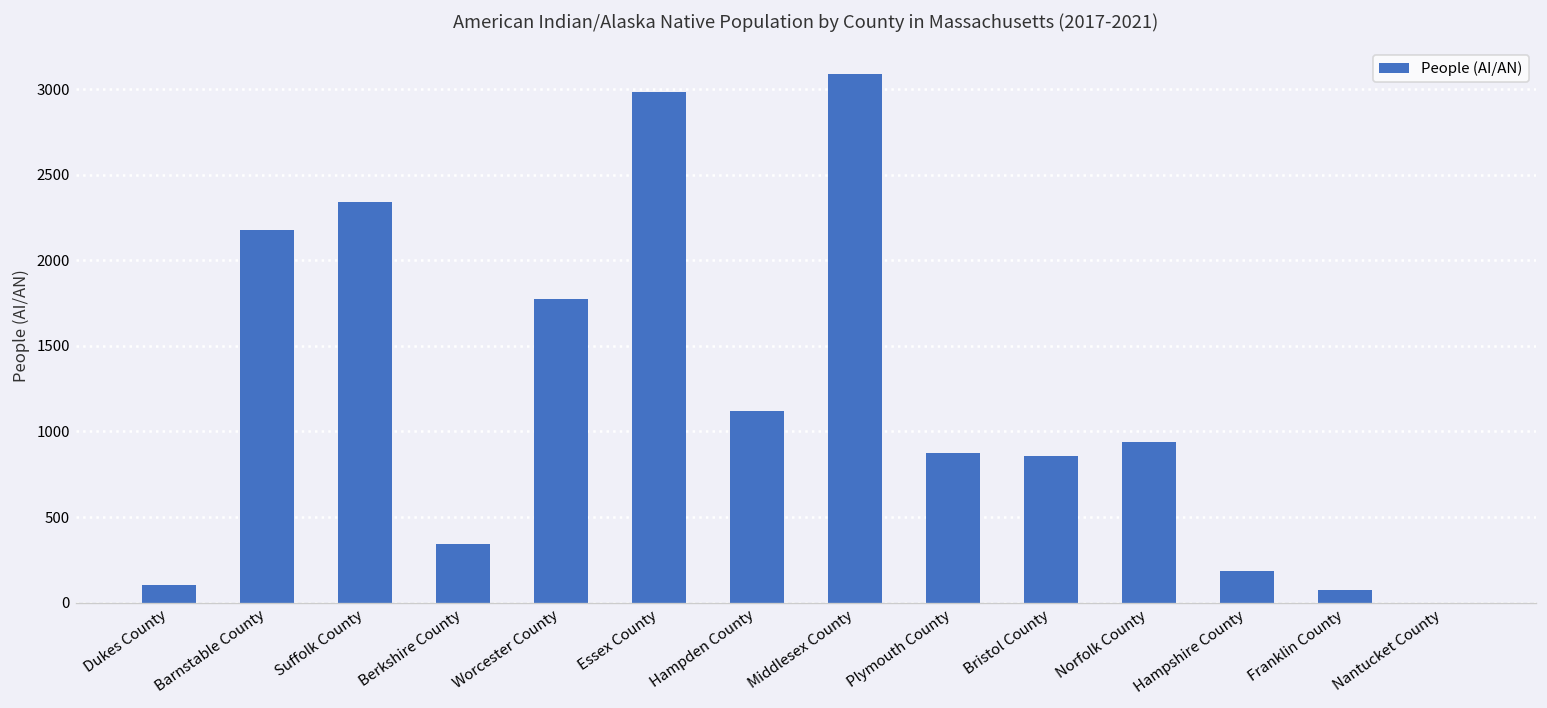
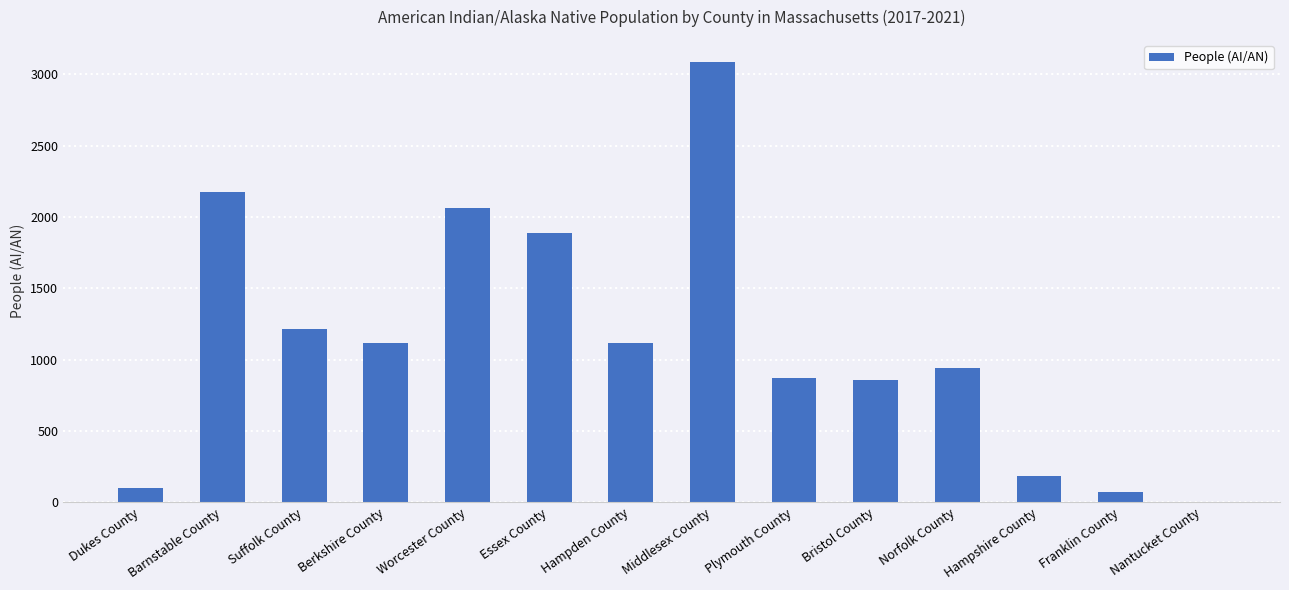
  {
    "Dukes County": 100,
    "Barnstable County": 2180,
-   "Suffolk County": 2340,
-   "Berkshire County": 350,
-   "Worcester County": 1780,
-   "Essex County": 2990,
+   "Suffolk County": 1220,
+   "Berkshire County": 1120,
+   "Worcester County": 2060,
+   "Essex County": 1880,
    "Hampden County": 1120,
    "Middlesex County": 3090,
    "Plymouth County": 870,
    "Bristol County": 860,
    "Norfolk County": 940,
    "Hampshire County": 180,
    "Franklin County": 70,
    "Nantucket County": 0
  }
